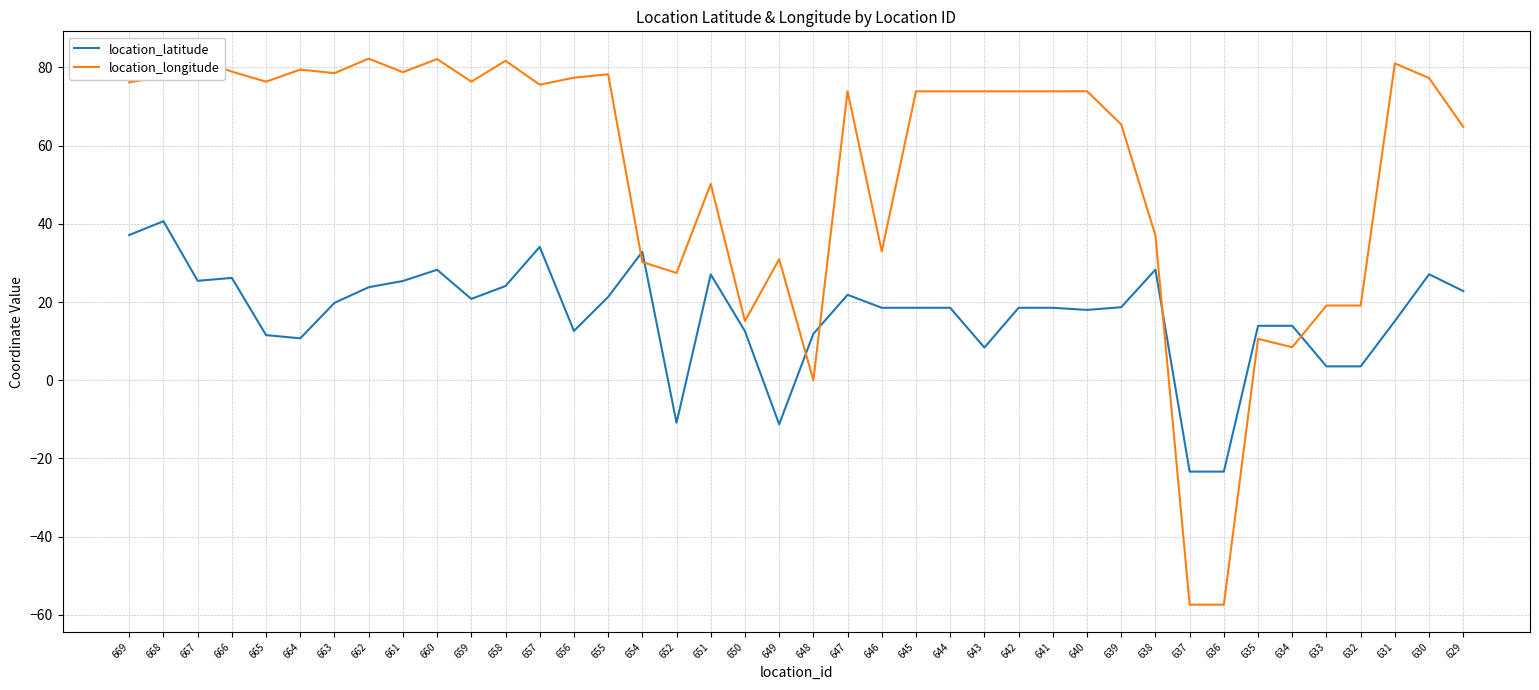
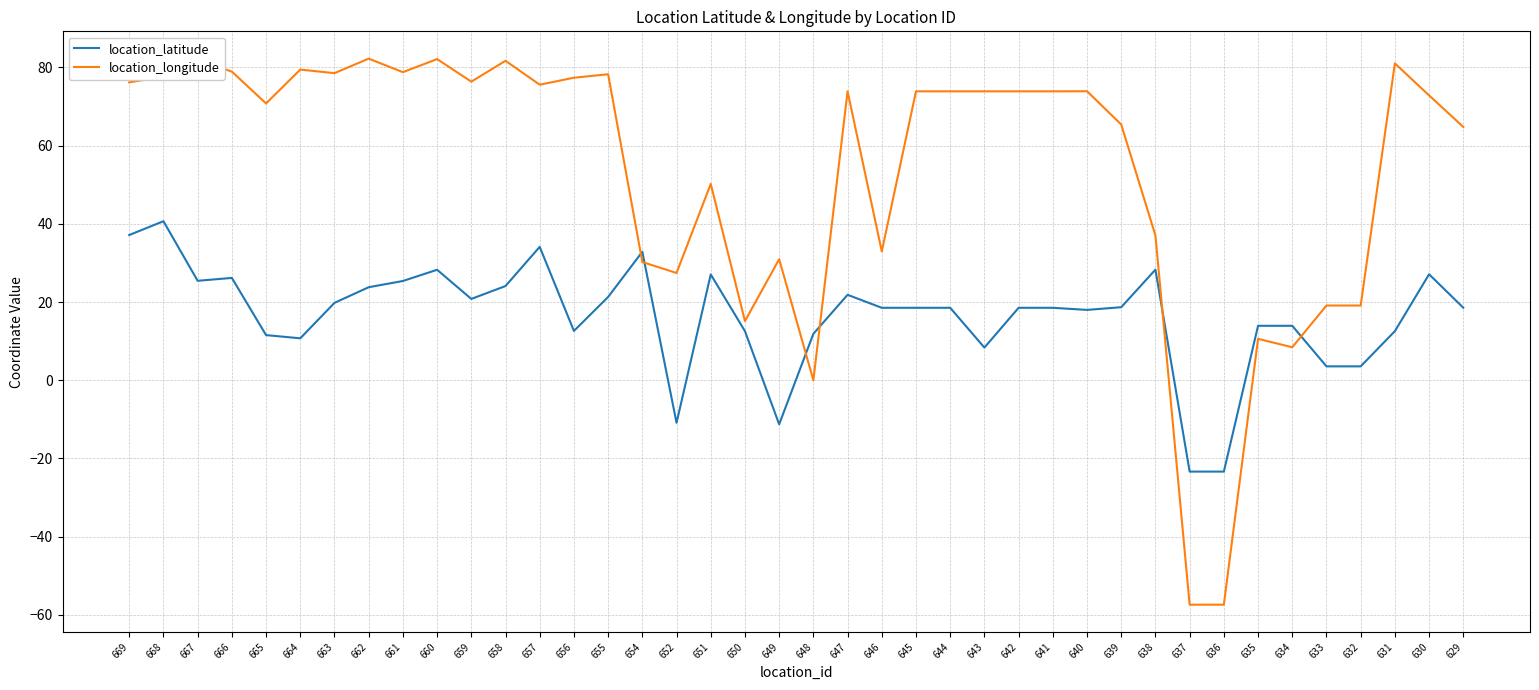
  {
    "location_latitude": {
      "669": 37,
      "668": 41,
      "667": 25,
      "666": 26,
      "665": 12,
      "664": 11,
      "663": 20,
      "662": 24,
      "661": 25,
      "660": 28,
      "659": 21,
      "658": 24,
      "657": 34,
      "656": 13,
      "655": 21,
      "654": 33,
      "652": -11,
      "651": 27,
      "650": 13,
      "649": -11,
      "648": 12,
      "647": 22,
      "646": 19,
      "645": 19,
      "644": 19,
      "643": 8,
      "642": 19,
      "641": 19,
      "640": 18,
      "639": 19,
      "638": 28,
      "637": -23,
      "636": -23,
      "635": 14,
      "634": 14,
      "633": 4,
      "632": 4,
-     "631": 15,
+     "631": 13,
      "630": 27,
-     "629": 23
+     "629": 19
    },
    "location_longitude": {
      "669": 76,
      "666": 79,
-     "665": 76,
+     "665": 71,
      "664": 79,
      "663": 79,
      "662": 82,
      "661": 79,
      "660": 82,
      "659": 76,
      "658": 82,
      "657": 76,
      "656": 77,
      "655": 78,
      "654": 30,
      "652": 27,
      "651": 50,
      "650": 15,
      "649": 31,
      "648": 0,
      "647": 74,
      "646": 33,
      "645": 74,
      "644": 74,
      "643": 74,
      "642": 74,
      "641": 74,
      "640": 74,
      "639": 65,
      "638": 37,
      "637": -57,
      "636": -57,
      "635": 11,
      "634": 8,
      "633": 19,
      "632": 19,
      "631": 81,
-     "630": 77,
+     "630": 73,
      "629": 65
    }
  }
